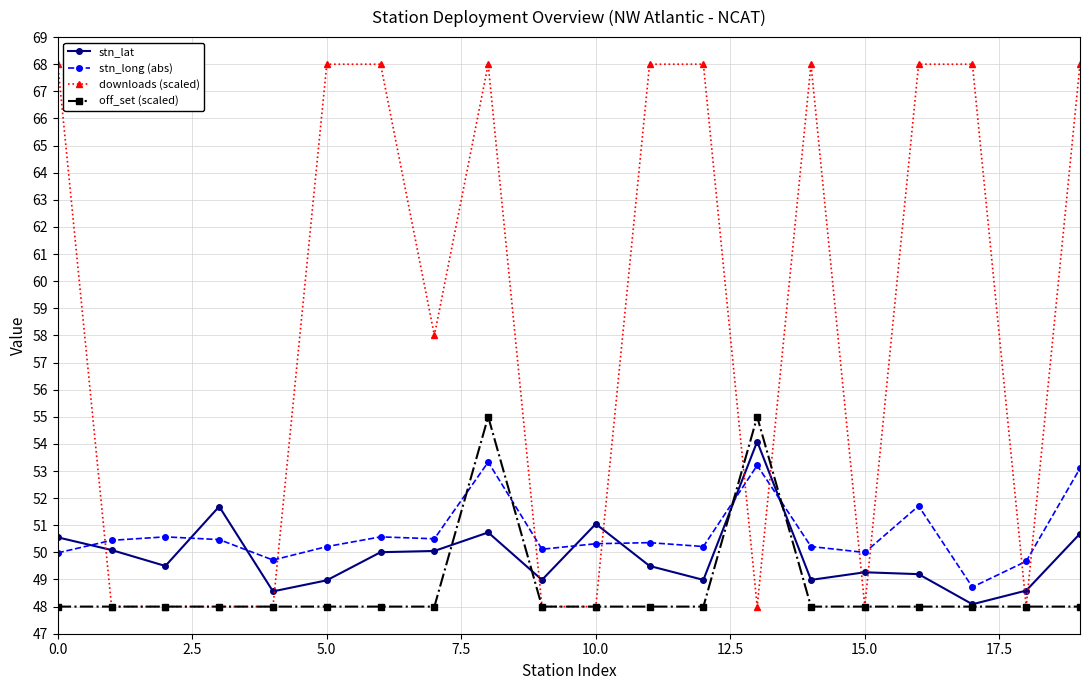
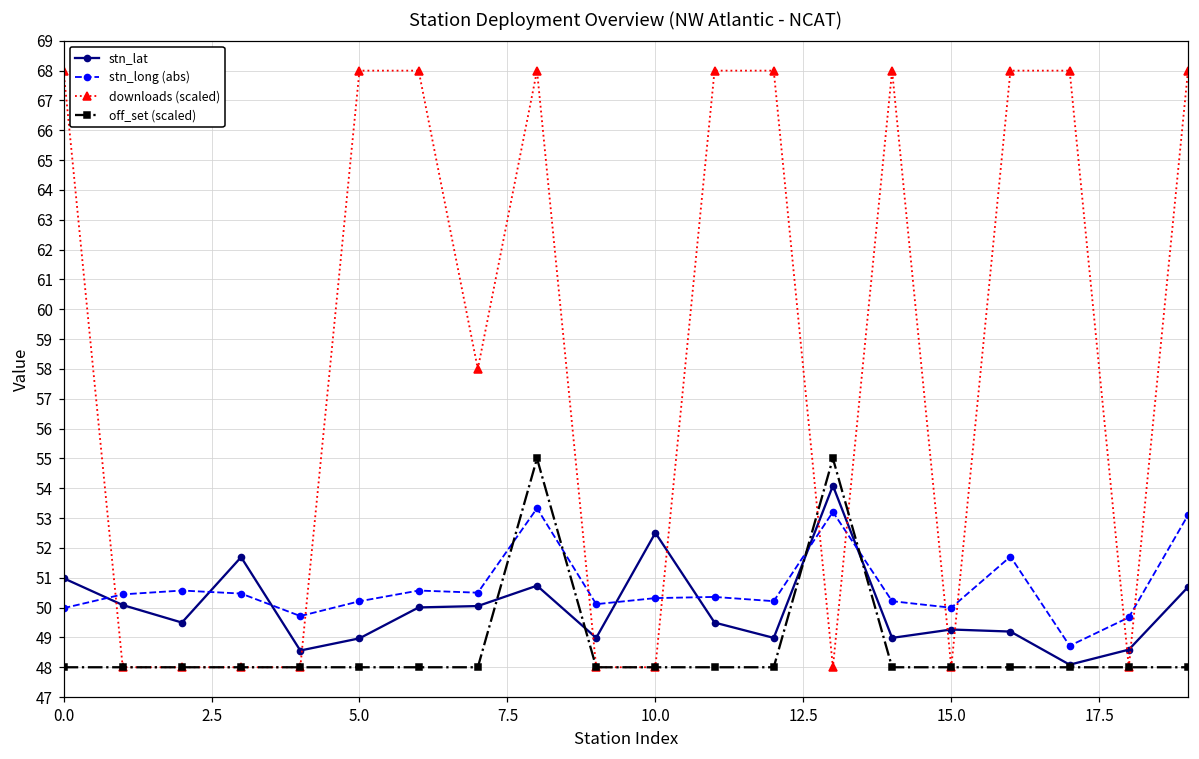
  {
    "stn_lat": {
-     "0.0": 50.6,
+     "0.0": 51.0,
      "5.0": 49.0,
-     "10.0": 51.1,
+     "10.0": 52.5,
      "15.0": 49.3
    },
    "stn_long (abs)": {
      "0.0": 50.0,
      "5.0": 50.2,
      "10.0": 50.3,
      "15.0": 50.0
    },
    "downloads (scaled)": {
      "0.0": 68.0,
      "5.0": 68.0
    },
    "off_set (scaled)": {
      "0.0": 48.0,
      "5.0": 48.0
    }
  }
